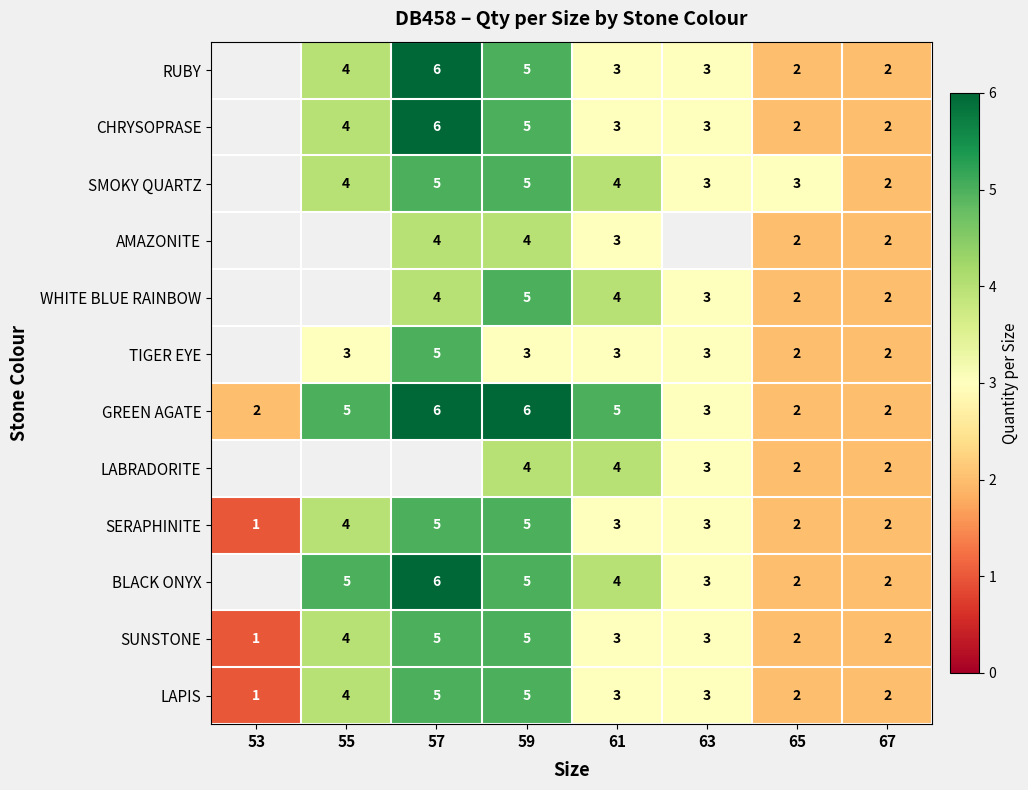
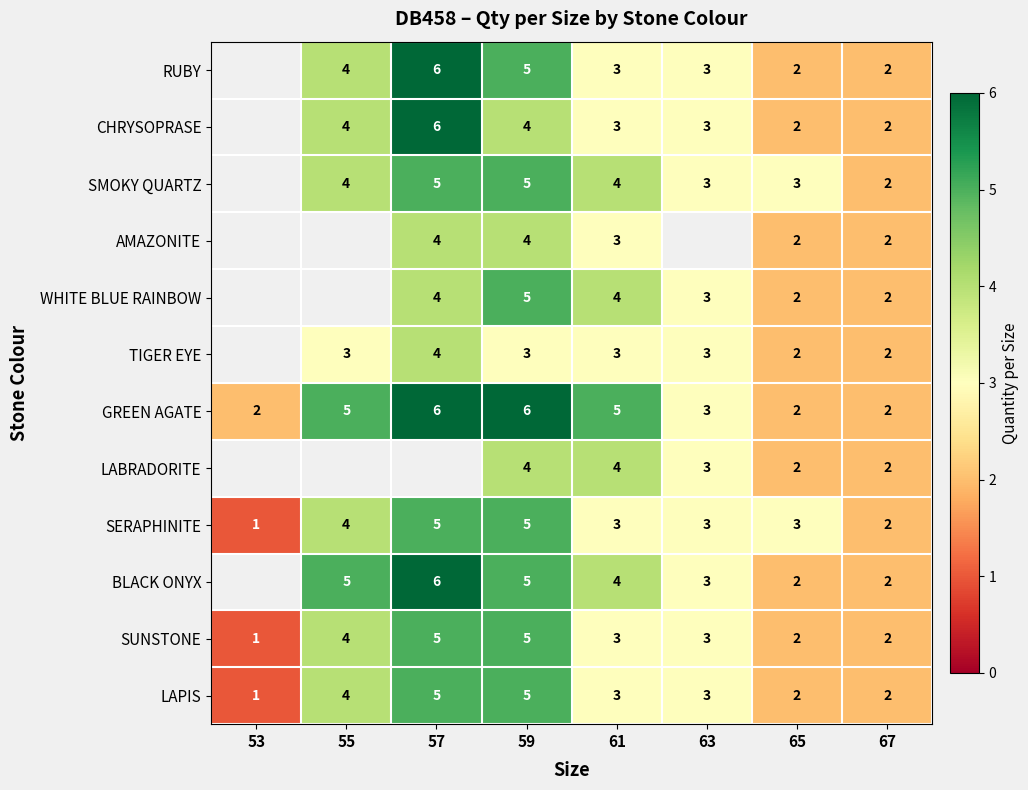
  {
    "RUBY": {
      "55": 4,
      "57": 6,
      "59": 5,
      "61": 3,
      "63": 3,
      "65": 2,
      "67": 2
    },
    "CHRYSOPRASE": {
      "55": 4,
      "57": 6,
-     "59": 5,
+     "59": 4,
      "61": 3,
      "63": 3,
      "65": 2,
      "67": 2
    },
    "SMOKY QUARTZ": {
      "55": 4,
      "57": 5,
      "59": 5,
      "61": 4,
      "63": 3,
      "65": 3,
      "67": 2
    },
    "AMAZONITE": {
      "57": 4,
      "59": 4,
      "61": 3,
      "65": 2,
      "67": 2
    },
    "WHITE BLUE RAINBOW": {
      "57": 4,
      "59": 5,
      "61": 4,
      "63": 3,
      "65": 2,
      "67": 2
    },
    "TIGER EYE": {
      "55": 3,
-     "57": 5,
+     "57": 4,
      "59": 3,
      "61": 3,
      "63": 3,
      "65": 2,
      "67": 2
    },
    "GREEN AGATE": {
      "53": 2,
      "55": 5,
      "57": 6,
      "59": 6,
      "61": 5,
      "63": 3,
      "65": 2,
      "67": 2
    },
    "LABRADORITE": {
      "59": 4,
      "61": 4,
      "63": 3,
      "65": 2,
      "67": 2
    },
    "SERAPHINITE": {
      "53": 1,
      "55": 4,
      "57": 5,
      "59": 5,
      "61": 3,
      "63": 3,
-     "65": 2,
+     "65": 3,
      "67": 2
    },
    "BLACK ONYX": {
      "55": 5,
      "57": 6,
      "59": 5,
      "61": 4,
      "63": 3,
      "65": 2,
      "67": 2
    },
    "SUNSTONE": {
      "53": 1,
      "55": 4,
      "57": 5,
      "59": 5,
      "61": 3,
      "63": 3,
      "65": 2,
      "67": 2
    },
    "LAPIS": {
      "53": 1,
      "55": 4,
      "57": 5,
      "59": 5,
      "61": 3,
      "63": 3,
      "65": 2,
      "67": 2
    }
  }
